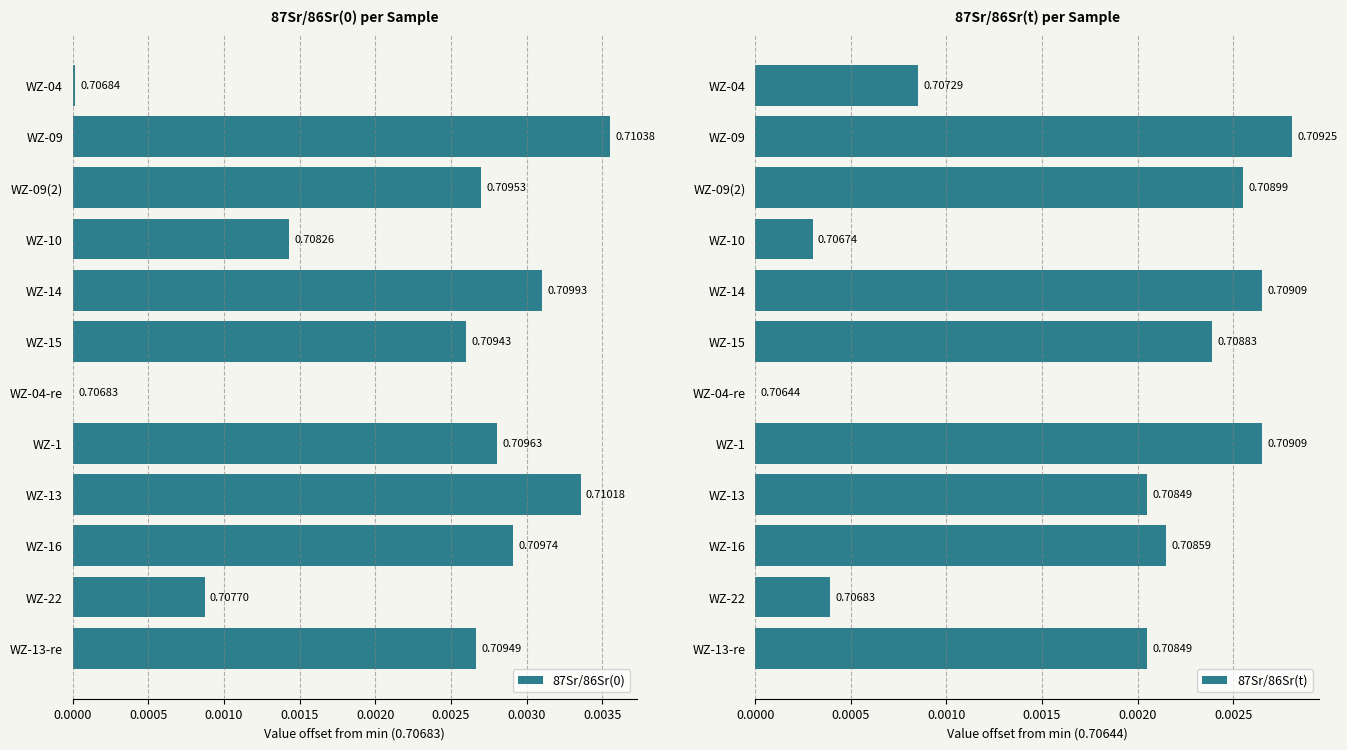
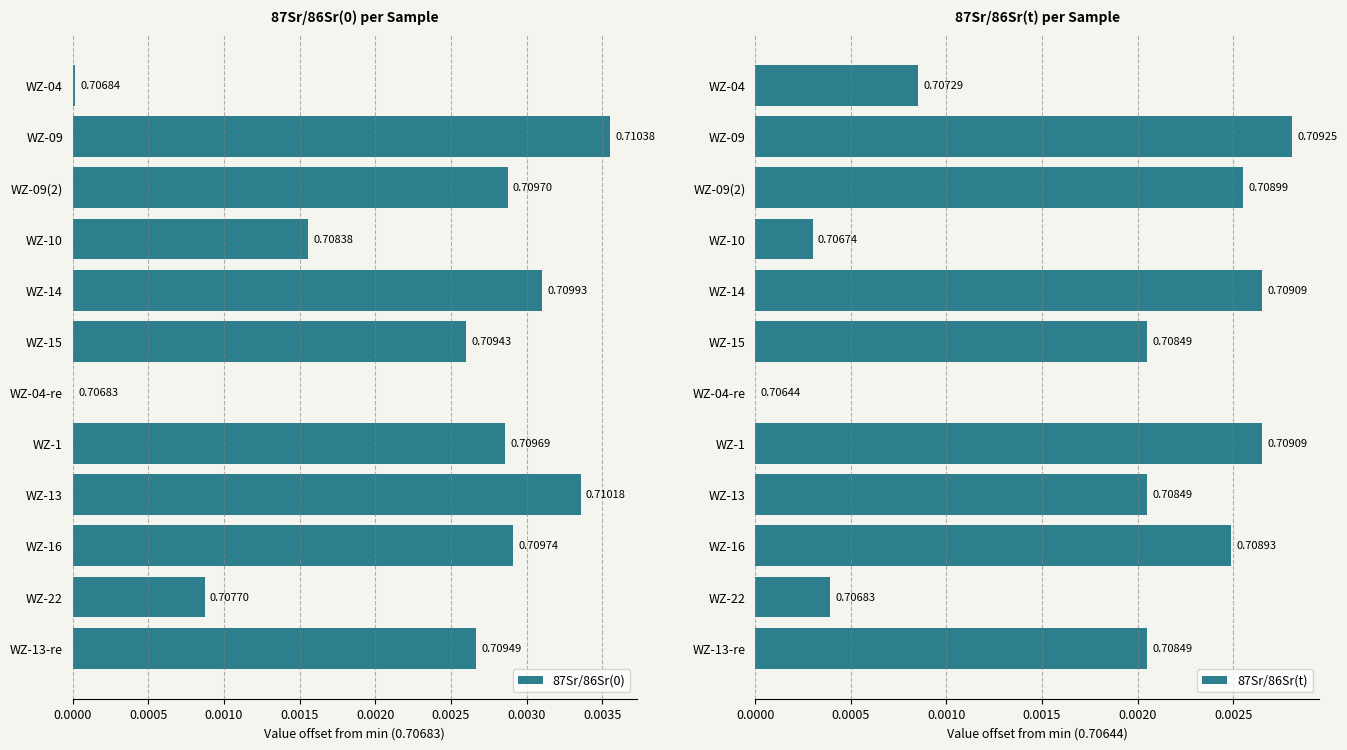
  {
    "87Sr/86Sr(0) per Sample": {
-     "WZ-09(2)": 0.70953,
-     "WZ-10": 0.70826,
-     "WZ-1": 0.70963
+     "WZ-09(2)": 0.70970,
+     "WZ-10": 0.70838,
+     "WZ-1": 0.70969
    },
    "87Sr/86Sr(t) per Sample": {
-     "WZ-15": 0.70883,
-     "WZ-16": 0.70859
+     "WZ-15": 0.70849,
+     "WZ-16": 0.70893
    }
  }
